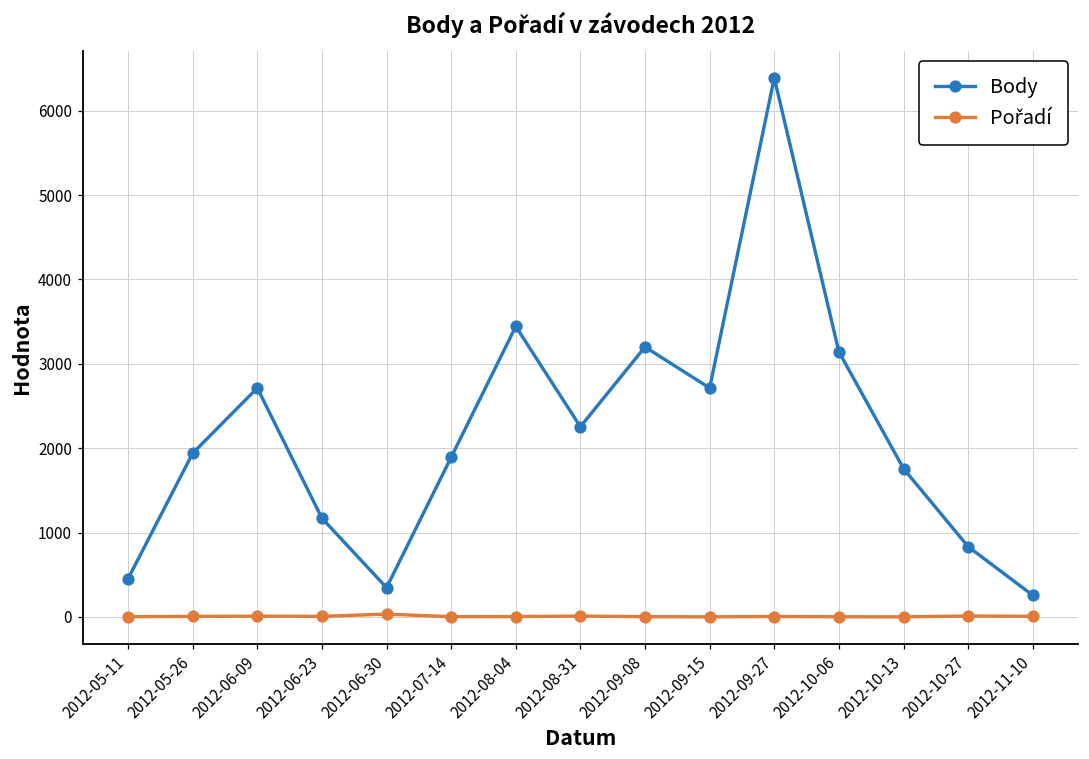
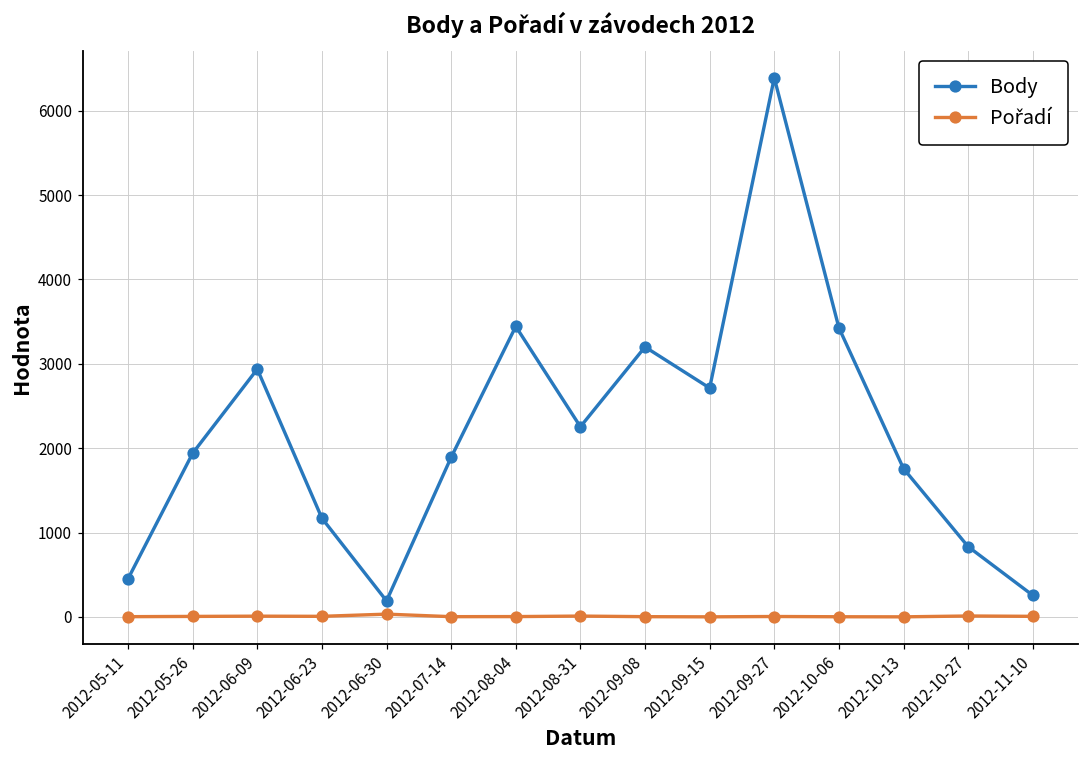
  {
    "Body": {
      "2012-05-11": 500,
      "2012-05-26": 1900,
-     "2012-06-09": 2700,
+     "2012-06-09": 2900,
      "2012-06-23": 1200,
-     "2012-06-30": 300,
+     "2012-06-30": 200,
      "2012-07-14": 1900,
      "2012-08-04": 3400,
      "2012-08-31": 2300,
      "2012-09-08": 3200,
      "2012-09-15": 2700,
      "2012-09-27": 6400,
-     "2012-10-06": 3100,
+     "2012-10-06": 3400,
      "2012-10-13": 1800,
      "2012-10-27": 800,
      "2012-11-10": 300
    },
    "Pořadí": {
      "2012-05-11": 0,
      "2012-05-26": 0,
      "2012-06-09": 0,
      "2012-06-23": 0,
      "2012-06-30": 0,
      "2012-07-14": 0,
      "2012-08-04": 0,
      "2012-08-31": 0,
      "2012-09-08": 0,
      "2012-09-15": 0,
      "2012-09-27": 0,
      "2012-10-06": 0,
      "2012-10-13": 0,
      "2012-10-27": 0,
      "2012-11-10": 0
    }
  }
